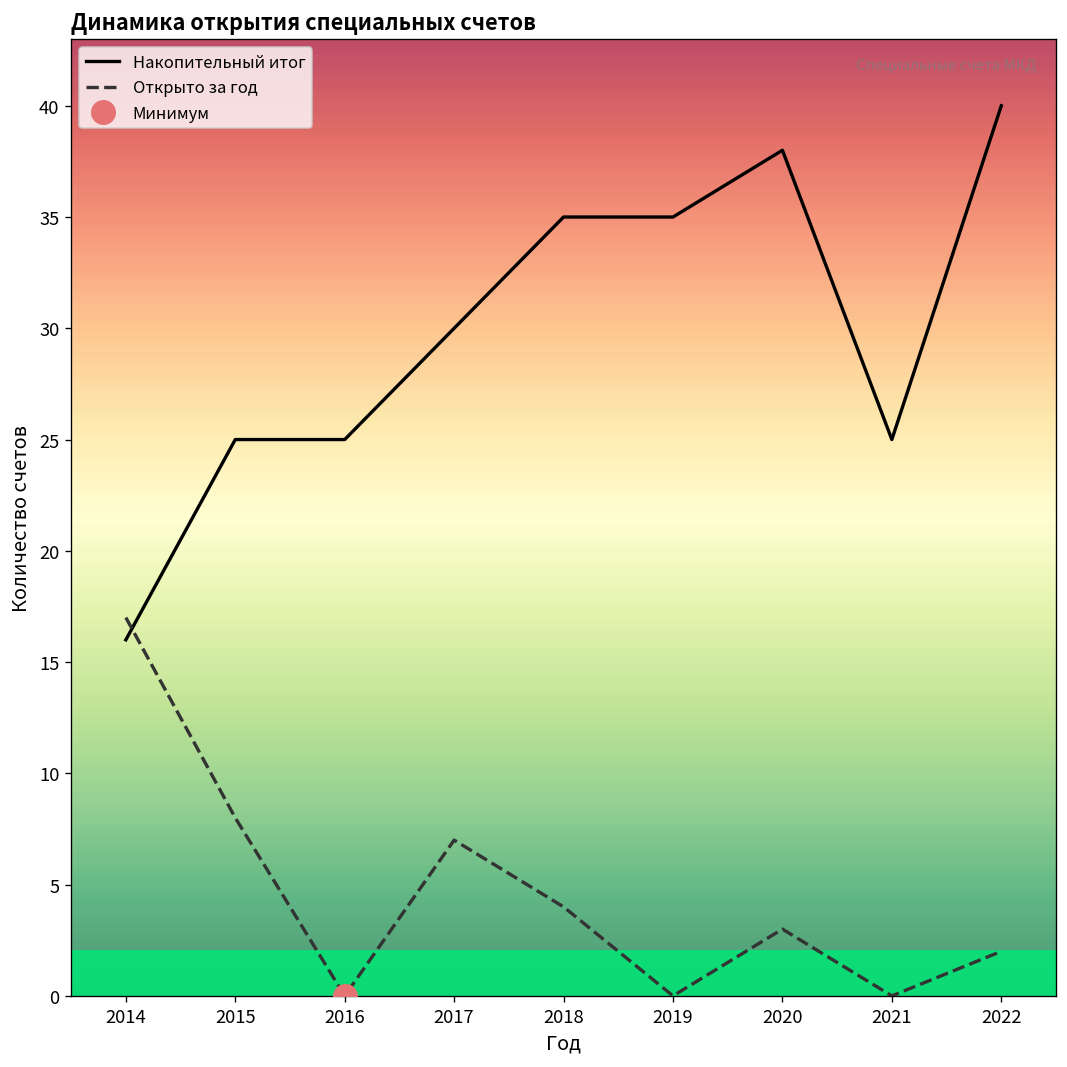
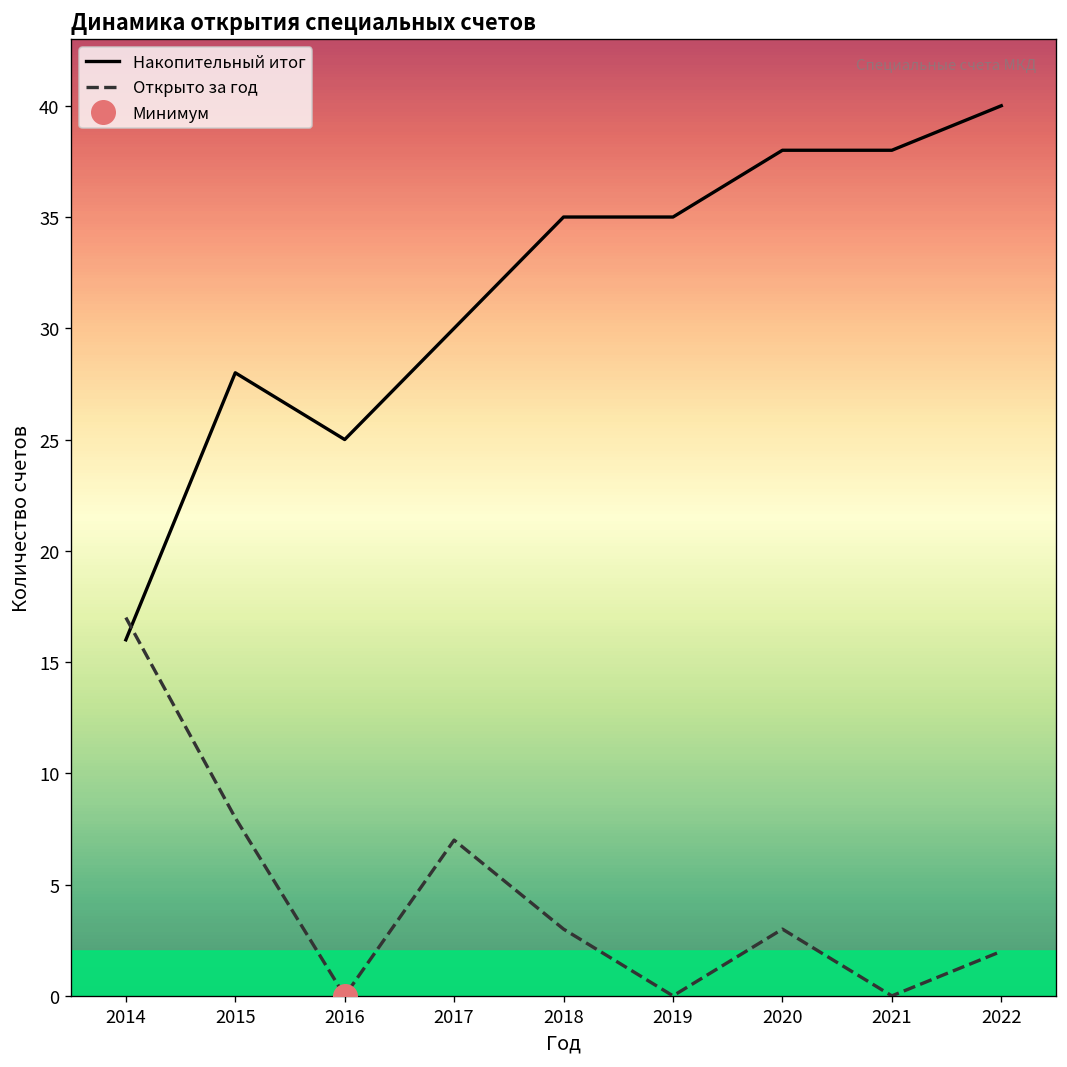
  {
    "Накопительный итог": {
      "2014": 16,
-     "2015": 25,
+     "2015": 28,
      "2016": 25,
      "2017": 30,
      "2018": 35,
      "2019": 35,
      "2020": 38,
-     "2021": 25,
+     "2021": 38,
      "2022": 40
    },
    "Открыто за год": {
      "2014": 17,
      "2015": 8,
      "2017": 7,
-     "2018": 4,
+     "2018": 3,
      "2020": 3
    }
  }
